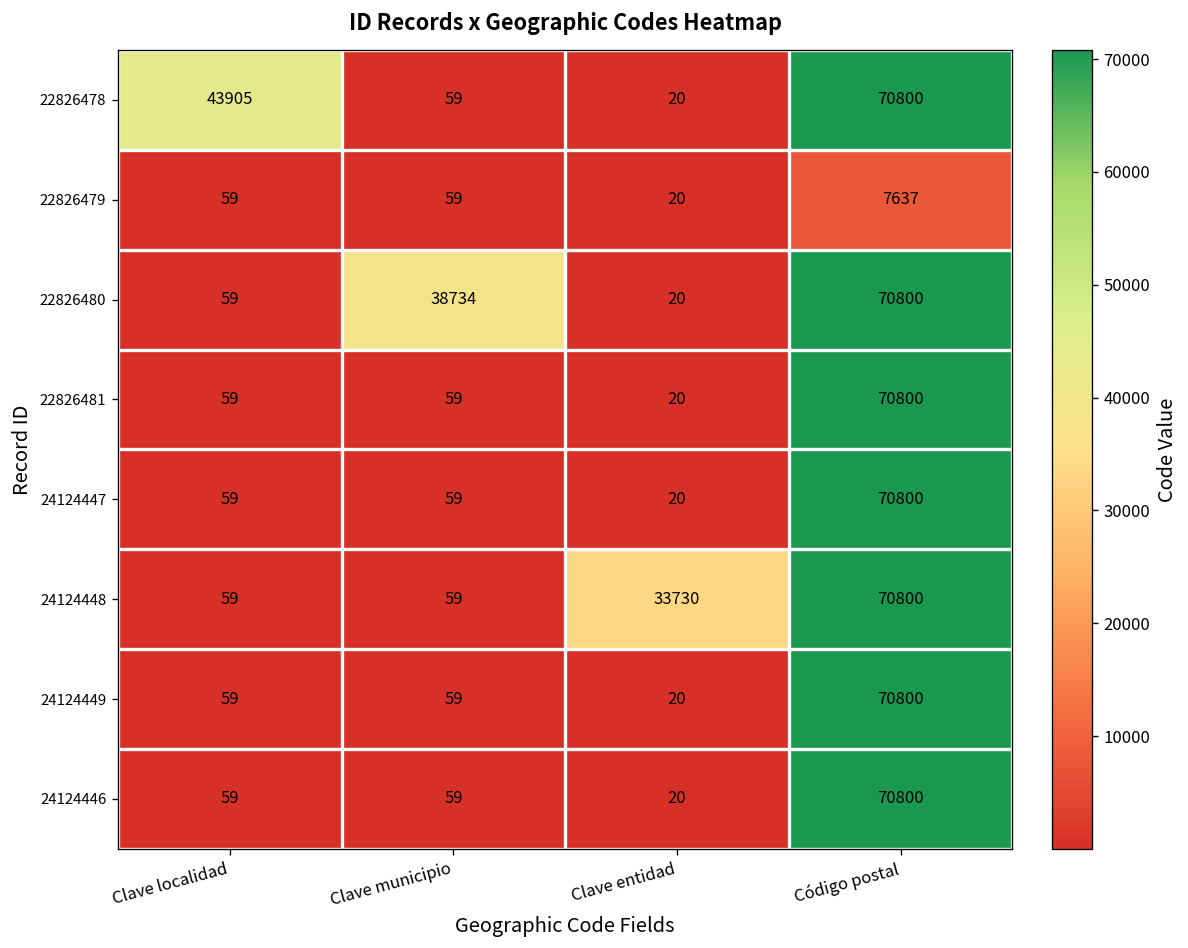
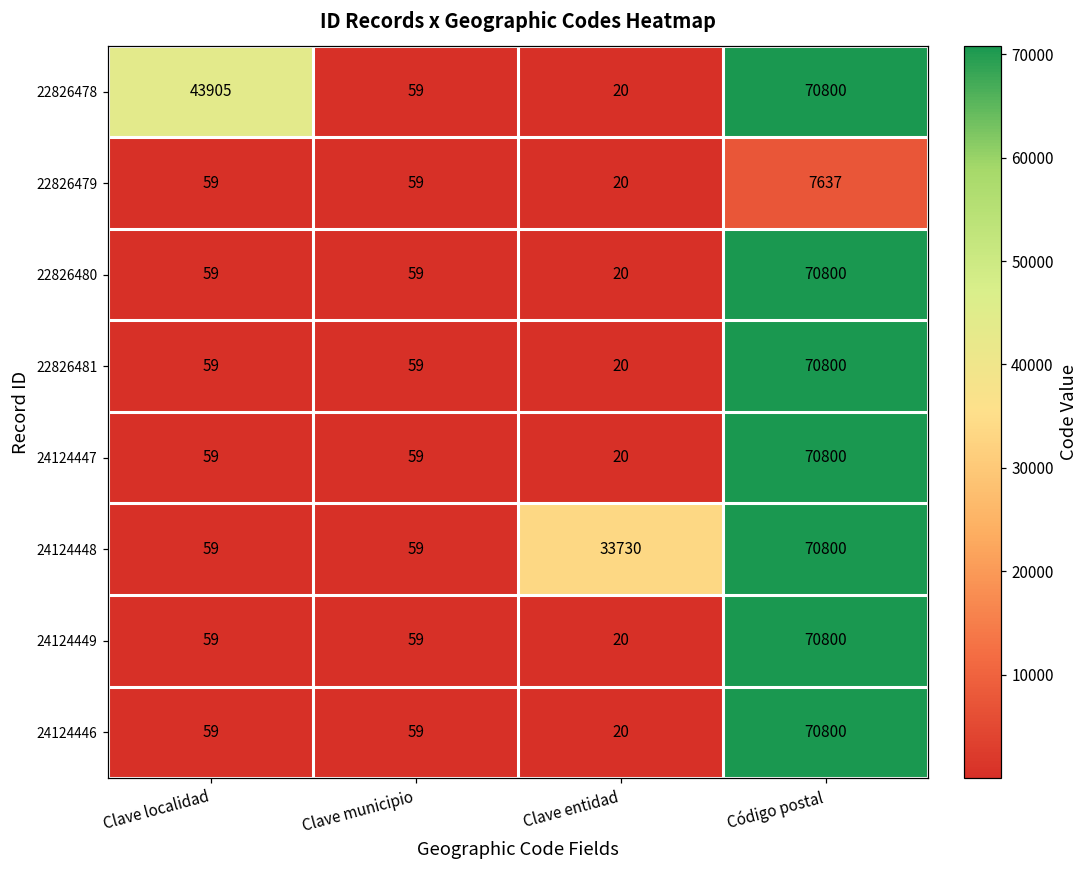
  {
    "22826478": {
      "Clave localidad": 43905,
      "Clave municipio": 59,
      "Clave entidad": 20,
      "Código postal": 70800
    },
    "22826479": {
      "Clave localidad": 59,
      "Clave municipio": 59,
      "Clave entidad": 20,
      "Código postal": 7637
    },
    "22826480": {
      "Clave localidad": 59,
-     "Clave municipio": 38734,
+     "Clave municipio": 59,
      "Clave entidad": 20,
      "Código postal": 70800
    },
    "22826481": {
      "Clave localidad": 59,
      "Clave municipio": 59,
      "Clave entidad": 20,
      "Código postal": 70800
    },
    "24124447": {
      "Clave localidad": 59,
      "Clave municipio": 59,
      "Clave entidad": 20,
      "Código postal": 70800
    },
    "24124448": {
      "Clave localidad": 59,
      "Clave municipio": 59,
      "Clave entidad": 33730,
      "Código postal": 70800
    },
    "24124449": {
      "Clave localidad": 59,
      "Clave municipio": 59,
      "Clave entidad": 20,
      "Código postal": 70800
    },
    "24124446": {
      "Clave localidad": 59,
      "Clave municipio": 59,
      "Clave entidad": 20,
      "Código postal": 70800
    }
  }
